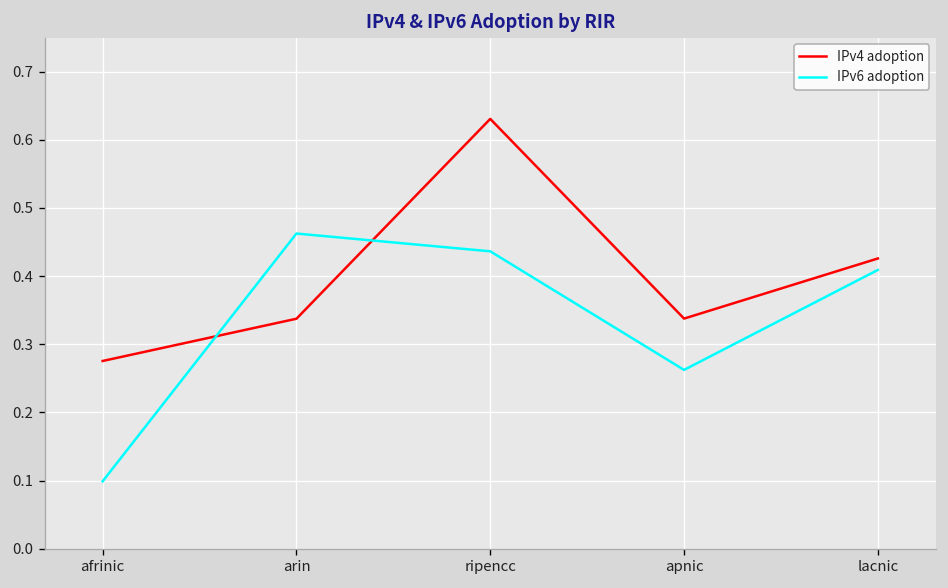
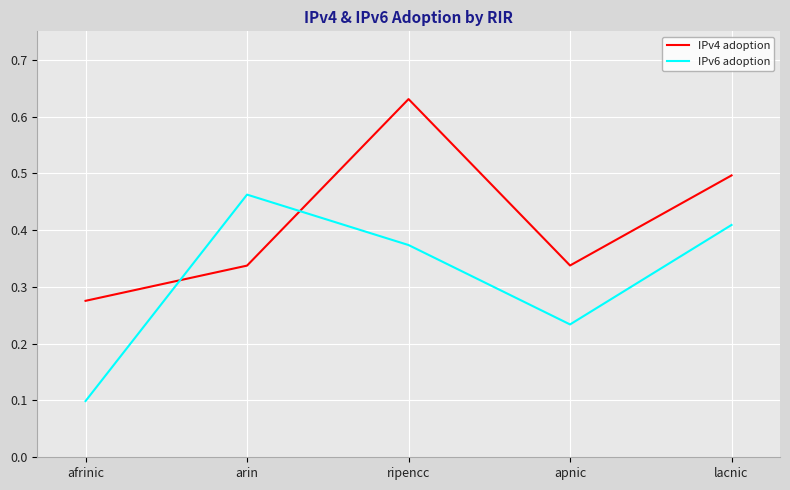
  {
    "IPv4 adoption": {
      "afrinic": 0.28,
      "arin": 0.34,
      "ripencc": 0.63,
      "apnic": 0.34,
-     "lacnic": 0.43
+     "lacnic": 0.50
    },
    "IPv6 adoption": {
      "afrinic": 0.10,
      "arin": 0.46,
-     "ripencc": 0.44,
-     "apnic": 0.26,
+     "ripencc": 0.37,
+     "apnic": 0.23,
      "lacnic": 0.41
    }
  }
